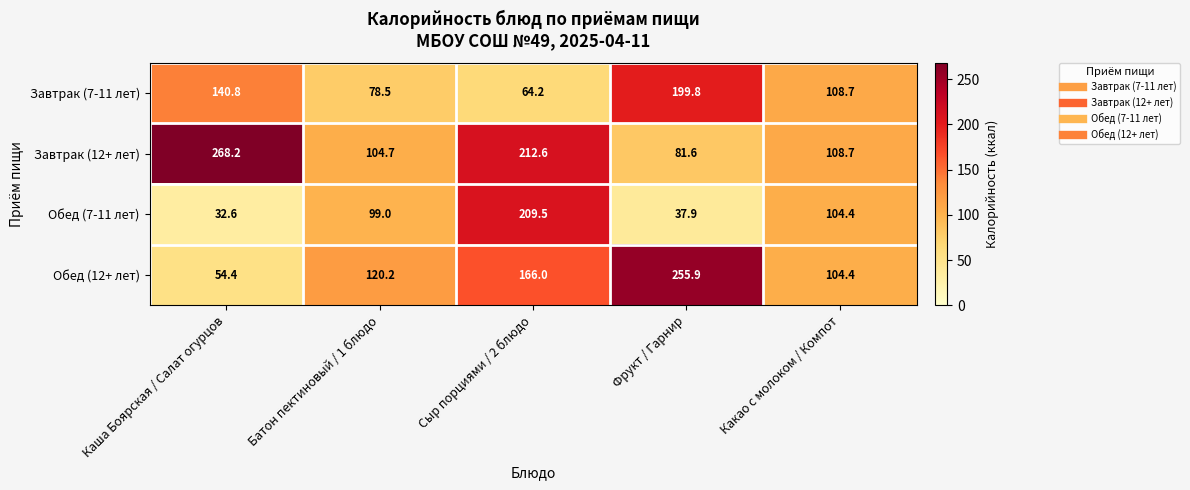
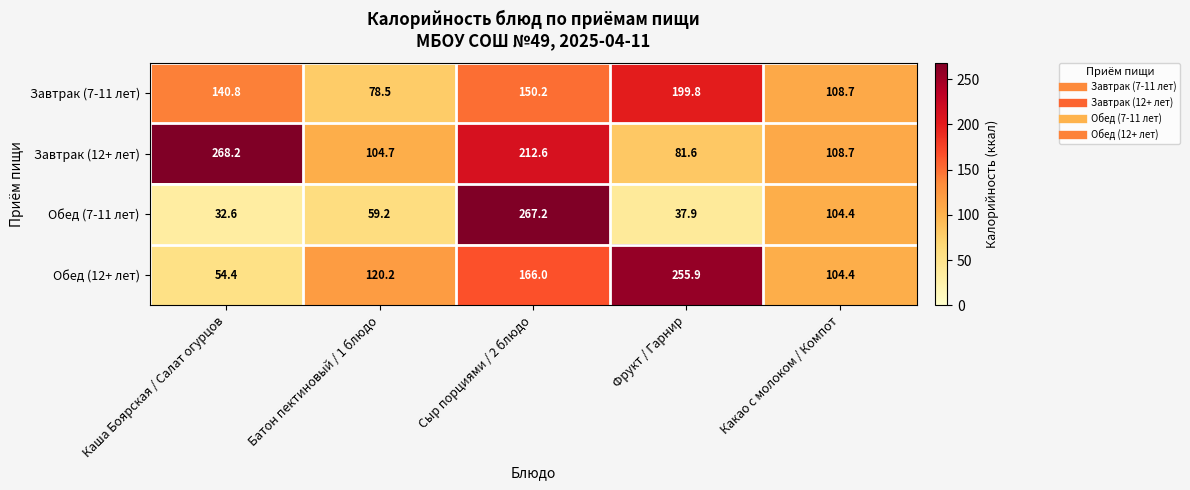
  {
    "Завтрак (7-11 лет)": {
      "Каша Боярская / Салат огурцов": 140.8,
      "Батон пектиновый / 1 блюдо": 78.5,
-     "Сыр порциями / 2 блюдо": 64.2,
+     "Сыр порциями / 2 блюдо": 150.2,
      "Фрукт / Гарнир": 199.8,
      "Какао с молоком / Компот": 108.7
    },
    "Завтрак (12+ лет)": {
      "Каша Боярская / Салат огурцов": 268.2,
      "Батон пектиновый / 1 блюдо": 104.7,
      "Сыр порциями / 2 блюдо": 212.6,
      "Фрукт / Гарнир": 81.6,
      "Какао с молоком / Компот": 108.7
    },
    "Обед (7-11 лет)": {
      "Каша Боярская / Салат огурцов": 32.6,
-     "Батон пектиновый / 1 блюдо": 99.0,
-     "Сыр порциями / 2 блюдо": 209.5,
+     "Батон пектиновый / 1 блюдо": 59.2,
+     "Сыр порциями / 2 блюдо": 267.2,
      "Фрукт / Гарнир": 37.9,
      "Какао с молоком / Компот": 104.4
    },
    "Обед (12+ лет)": {
      "Каша Боярская / Салат огурцов": 54.4,
      "Батон пектиновый / 1 блюдо": 120.2,
      "Сыр порциями / 2 блюдо": 166.0,
      "Фрукт / Гарнир": 255.9,
      "Какао с молоком / Компот": 104.4
    }
  }
